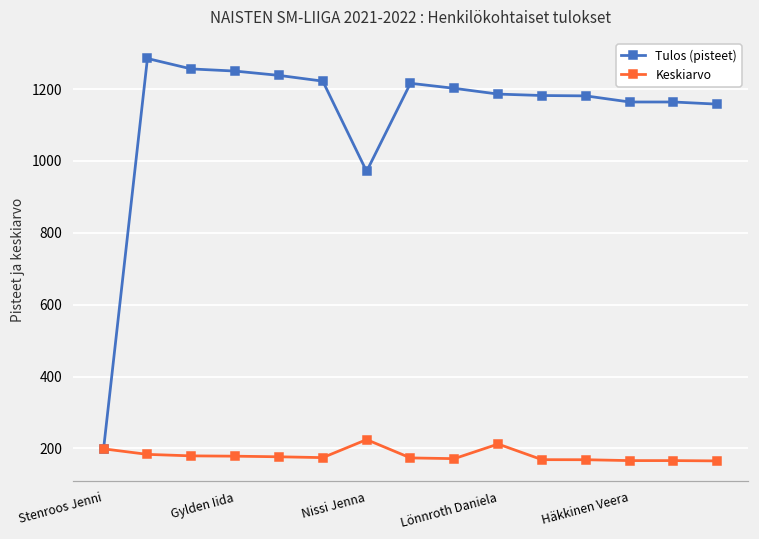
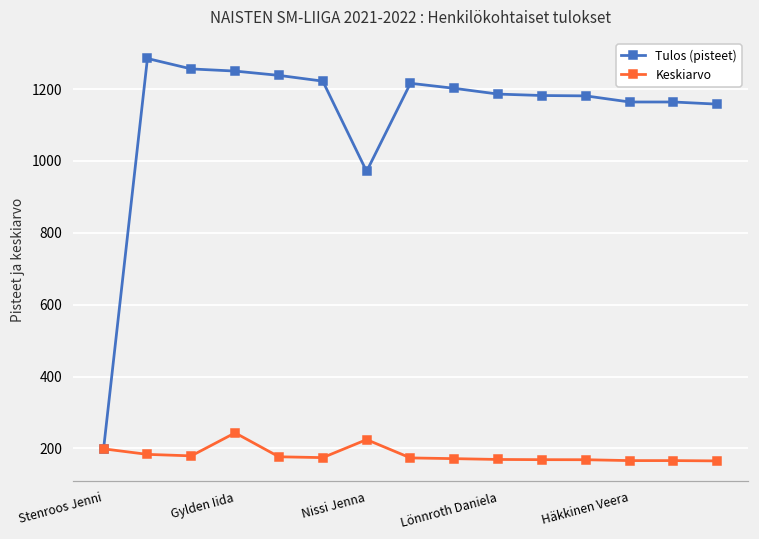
  {
    "Tulos (pisteet)": {
      "Gylden Iida": 1250,
      "Nissi Jenna": 970,
      "Lönnroth Daniela": 1190,
      "Häkkinen Veera": 1160
    },
    "Keskiarvo": {
-     "Gylden Iida": 180,
+     "Gylden Iida": 240,
      "Nissi Jenna": 220,
-     "Lönnroth Daniela": 210,
+     "Lönnroth Daniela": 170,
      "Häkkinen Veera": 170
    }
  }
